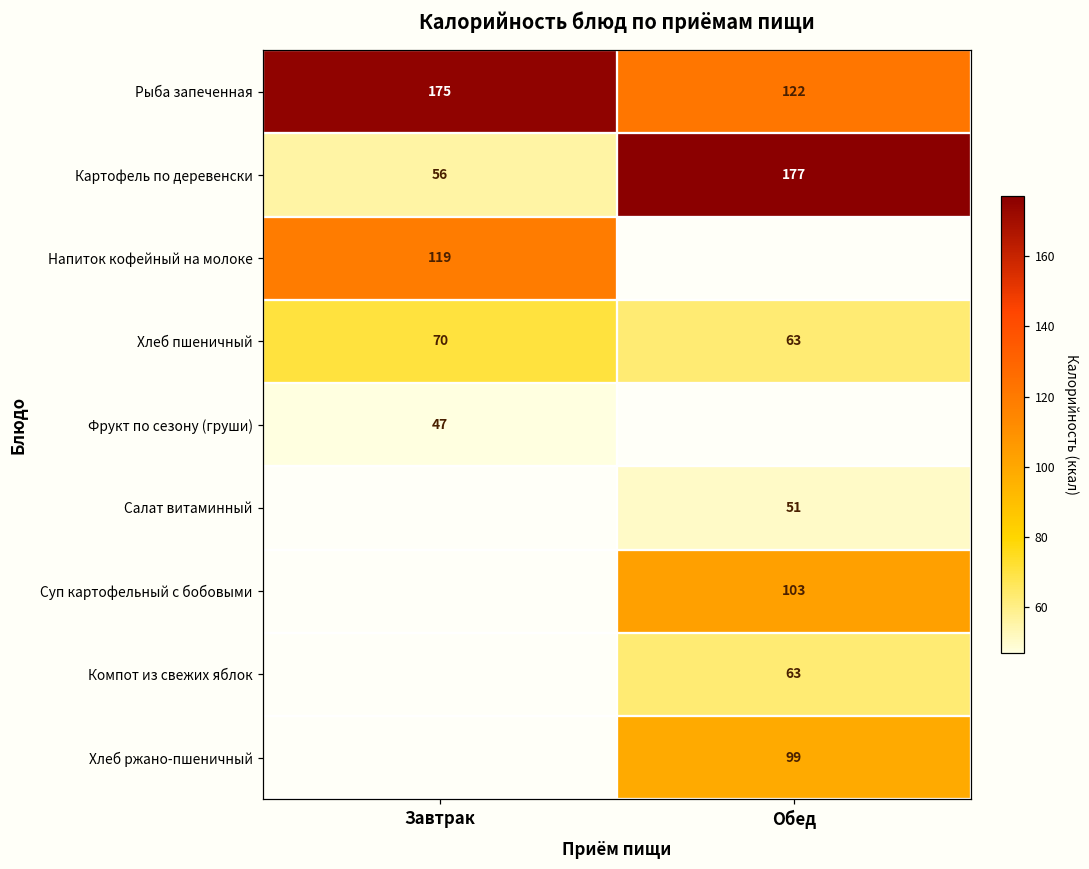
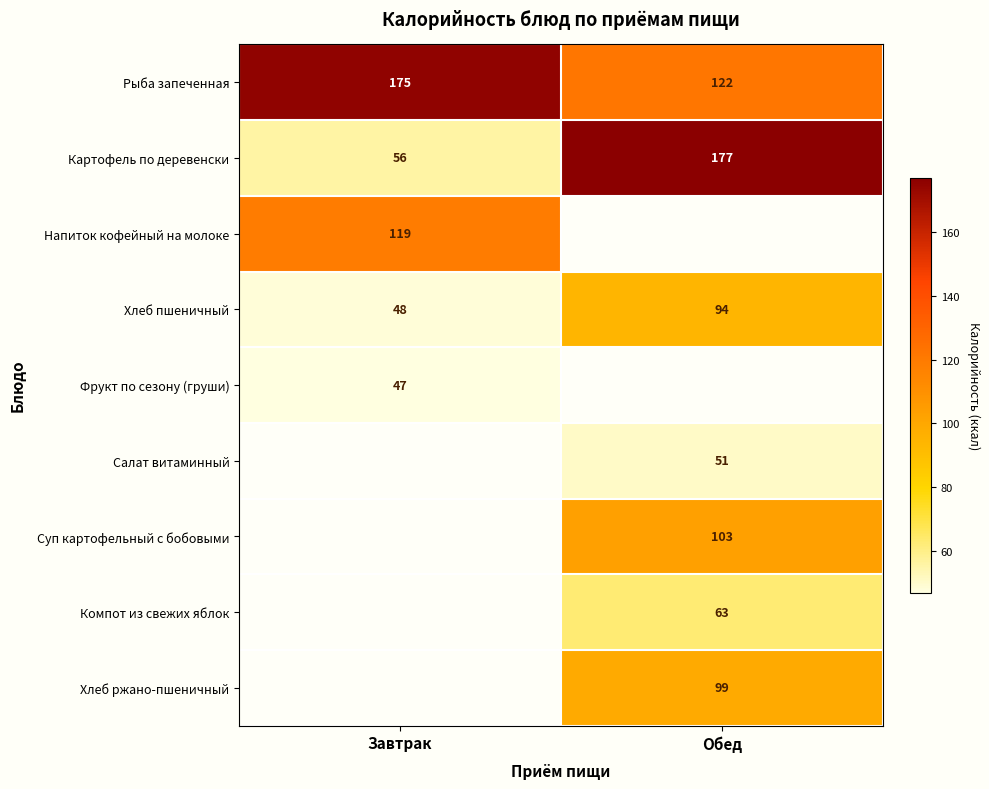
  {
    "Рыба запеченная": {
      "Завтрак": 175,
      "Обед": 122
    },
    "Картофель по деревенски": {
      "Завтрак": 56,
      "Обед": 177
    },
    "Напиток кофейный на молоке": {
      "Завтрак": 119
    },
    "Хлеб пшеничный": {
-     "Завтрак": 70,
-     "Обед": 63
+     "Завтрак": 48,
+     "Обед": 94
    },
    "Фрукт по сезону (груши)": {
      "Завтрак": 47
    },
    "Салат витаминный": {
      "Обед": 51
    },
    "Суп картофельный с бобовыми": {
      "Обед": 103
    },
    "Компот из свежих яблок": {
      "Обед": 63
    },
    "Хлеб ржано-пшеничный": {
      "Обед": 99
    }
  }
